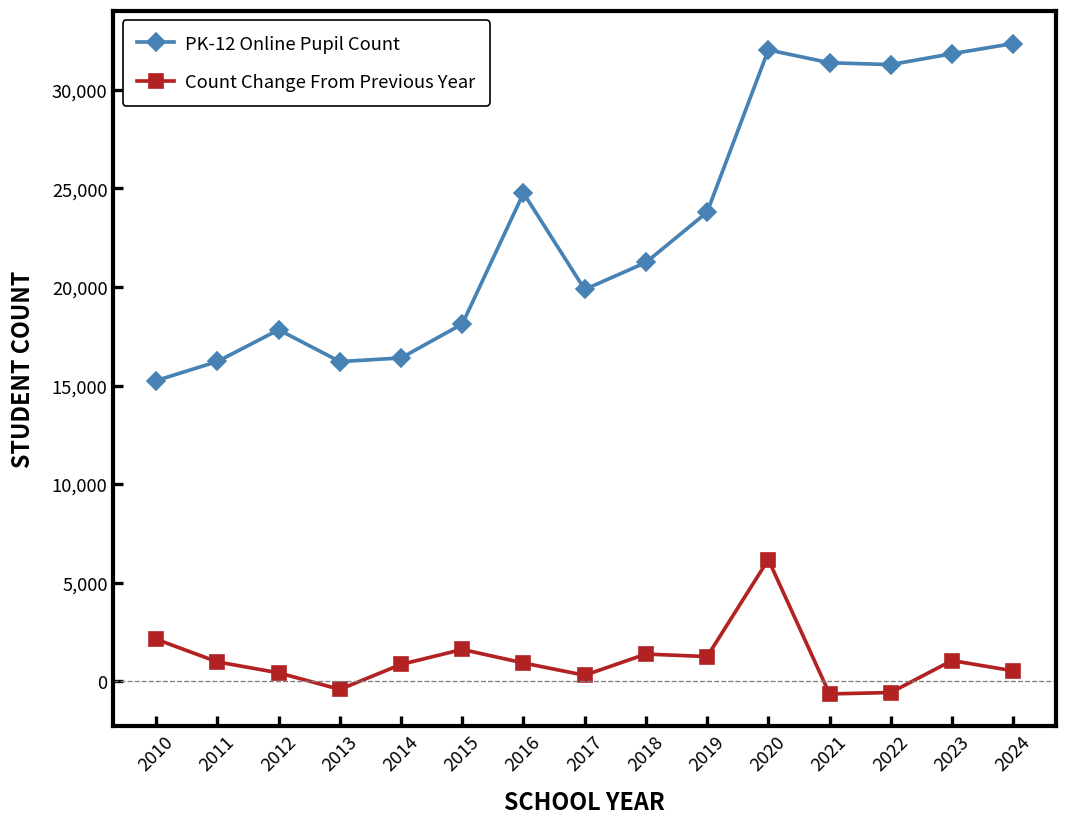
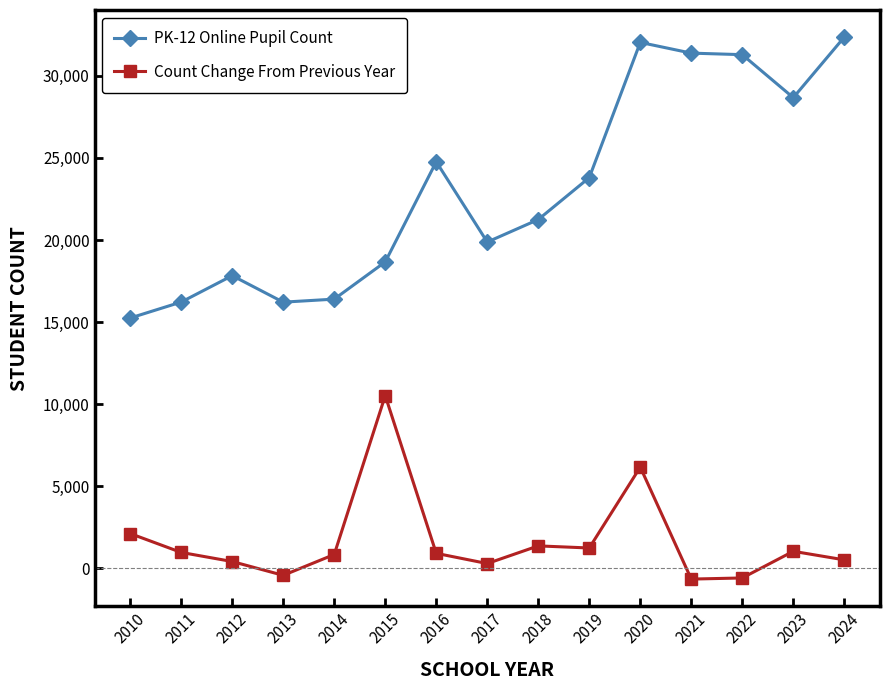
  {
    "PK-12 Online Pupil Count": {
      "2010": "15,200",
      "2011": "16,200",
      "2012": "17,800",
      "2013": "16,200",
      "2014": "16,400",
-     "2015": "18,100",
+     "2015": "18,700",
      "2016": "24,800",
      "2017": "19,900",
      "2018": "21,200",
      "2019": "23,800",
      "2020": "32,000",
      "2021": "31,400",
      "2022": "31,300",
-     "2023": "31,800",
+     "2023": "28,700",
      "2024": "32,400"
    },
    "Count Change From Previous Year": {
      "2010": "2,100",
      "2011": "1,000",
      "2012": "400",
      "2013": "-400",
      "2014": "800",
-     "2015": "1,600",
+     "2015": "10,500",
      "2016": "900",
      "2017": "300",
      "2018": "1,400",
      "2019": "1,200",
      "2020": "6,200",
      "2021": "-700",
      "2022": "-600",
      "2023": "1,000",
      "2024": "500"
    }
  }
